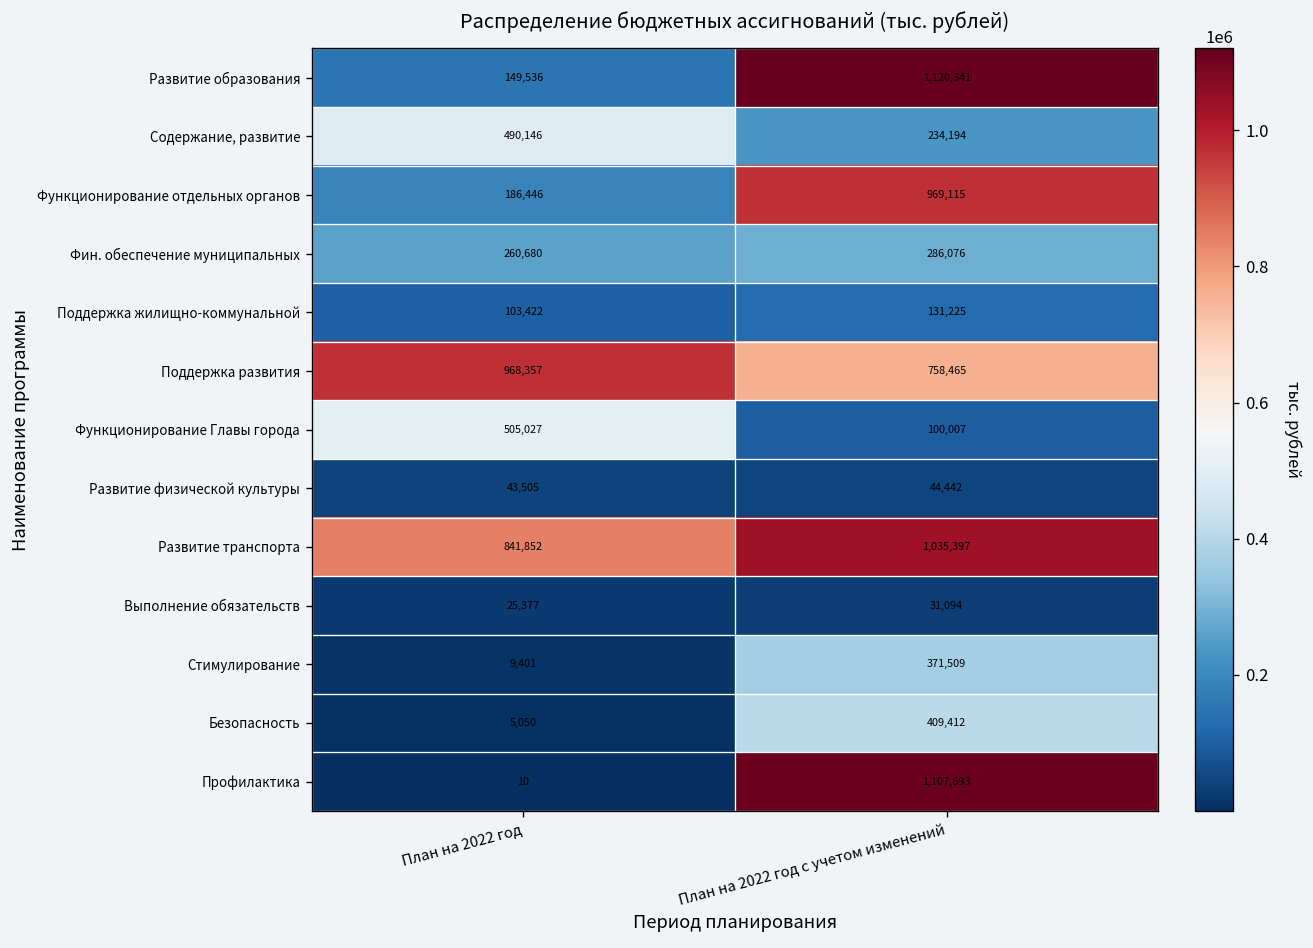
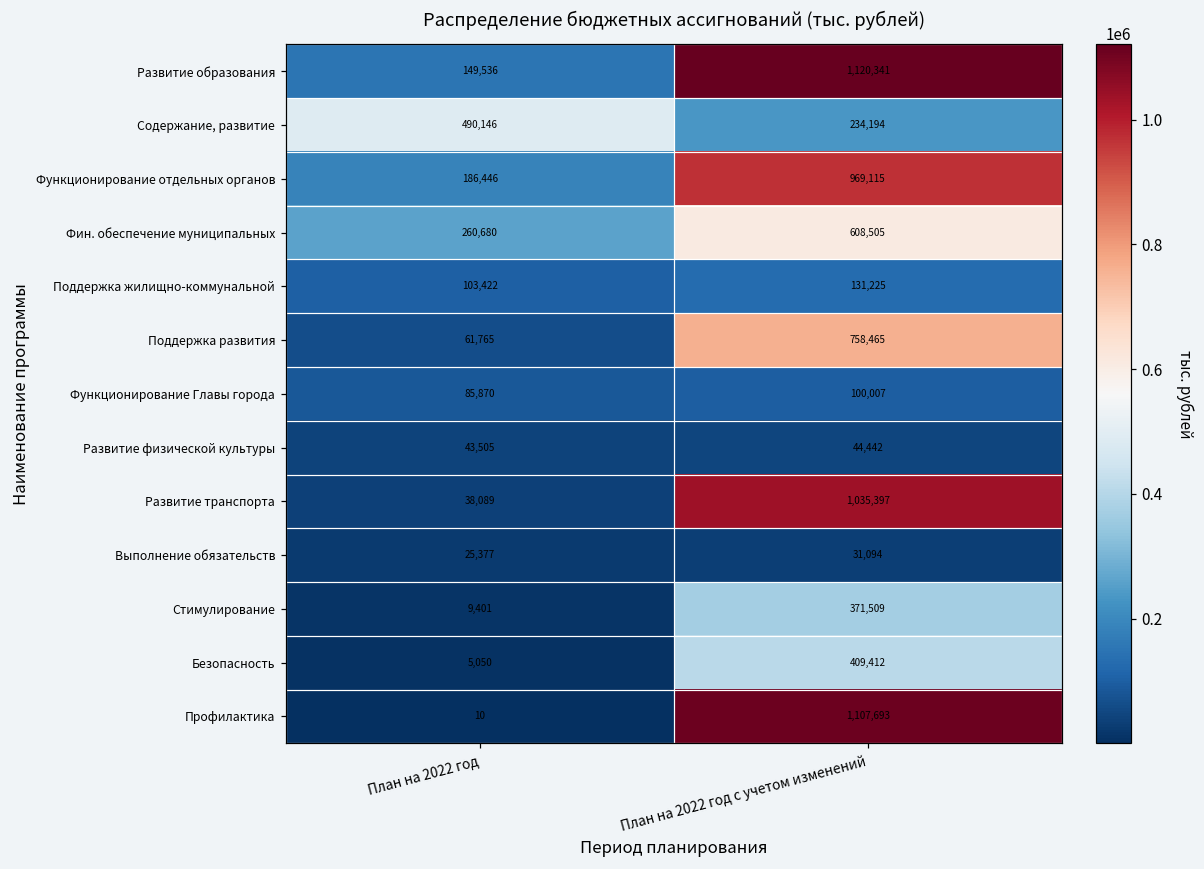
  {
    "Развитие образования": {
      "План на 2022 год": "149,536",
      "План на 2022 год с учетом изменений": "1,120,341"
    },
    "Содержание, развитие": {
      "План на 2022 год": "490,146",
      "План на 2022 год с учетом изменений": "234,194"
    },
    "Функционирование отдельных органов": {
      "План на 2022 год": "186,446",
      "План на 2022 год с учетом изменений": "969,115"
    },
    "Фин. обеспечение муниципальных": {
      "План на 2022 год": "260,680",
-     "План на 2022 год с учетом изменений": "286,076"
+     "План на 2022 год с учетом изменений": "608,505"
    },
    "Поддержка жилищно-коммунальной": {
      "План на 2022 год": "103,422",
      "План на 2022 год с учетом изменений": "131,225"
    },
    "Поддержка развития": {
-     "План на 2022 год": "968,357",
+     "План на 2022 год": "61,765",
      "План на 2022 год с учетом изменений": "758,465"
    },
    "Функционирование Главы города": {
-     "План на 2022 год": "505,027",
+     "План на 2022 год": "85,870",
      "План на 2022 год с учетом изменений": "100,007"
    },
    "Развитие физической культуры": {
      "План на 2022 год": "43,505",
      "План на 2022 год с учетом изменений": "44,442"
    },
    "Развитие транспорта": {
-     "План на 2022 год": "841,852",
+     "План на 2022 год": "38,089",
      "План на 2022 год с учетом изменений": "1,035,397"
    },
    "Выполнение обязательств": {
      "План на 2022 год": "25,377",
      "План на 2022 год с учетом изменений": "31,094"
    },
    "Стимулирование": {
      "План на 2022 год": "9,401",
      "План на 2022 год с учетом изменений": "371,509"
    },
    "Безопасность": {
      "План на 2022 год": "5,050",
      "План на 2022 год с учетом изменений": "409,412"
    },
    "Профилактика": {
      "План на 2022 год": "10",
      "План на 2022 год с учетом изменений": "1,107,693"
    }
  }
